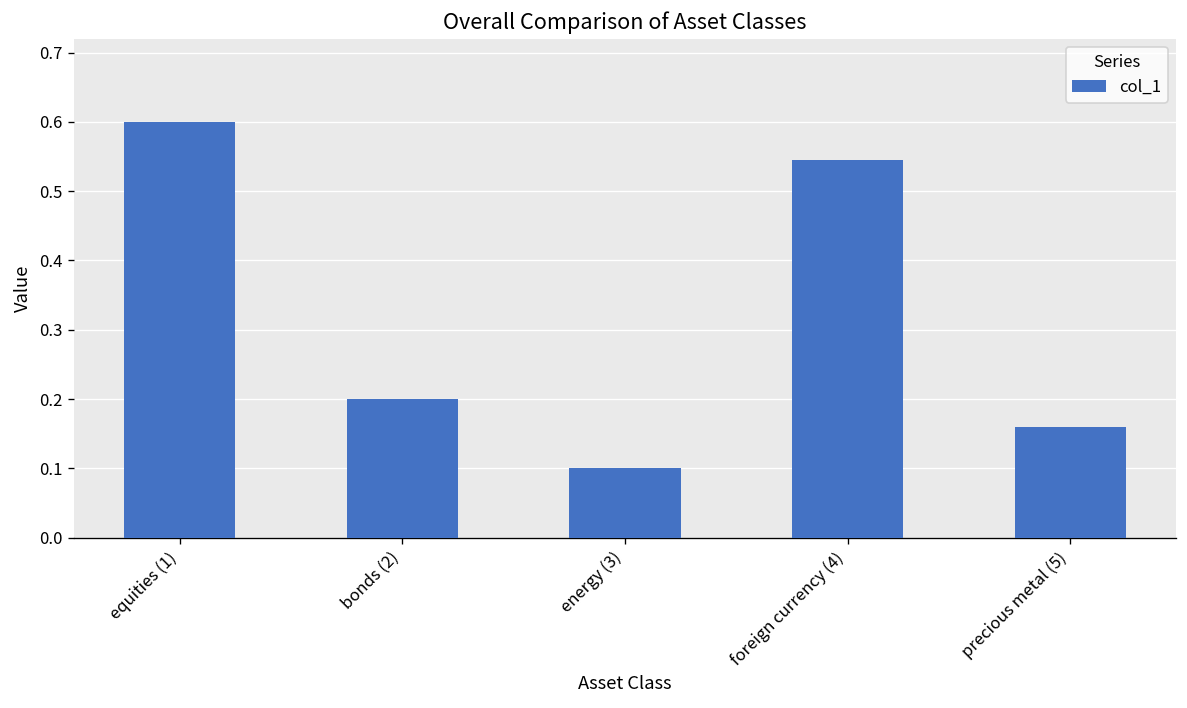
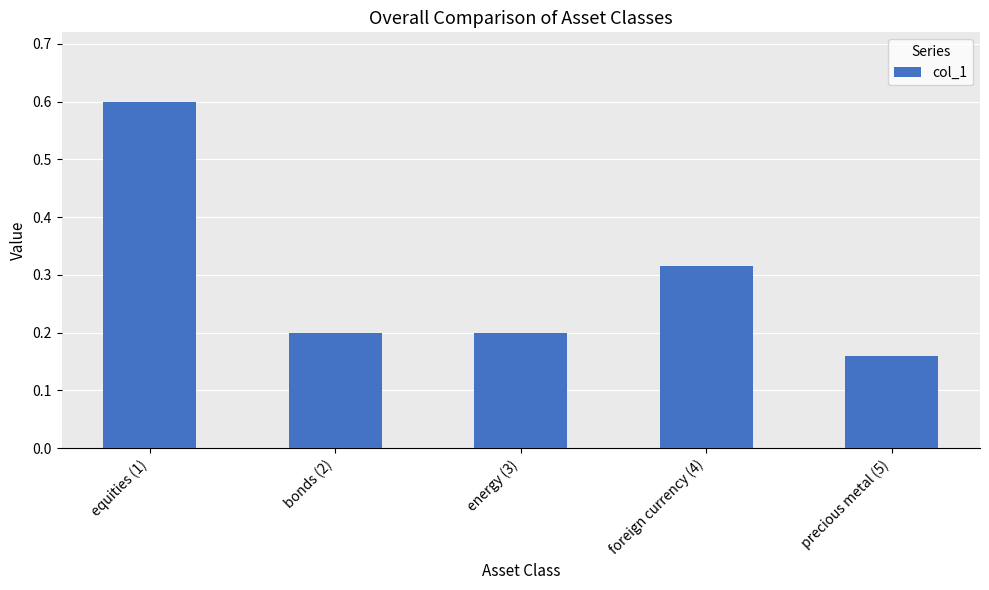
  {
    "equities (1)": 0.60,
    "bonds (2)": 0.20,
-   "energy (3)": 0.1,
-   "foreign currency (4)": 0.55,
+   "energy (3)": 0.2,
+   "foreign currency (4)": 0.32,
    "precious metal (5)": 0.16
  }
